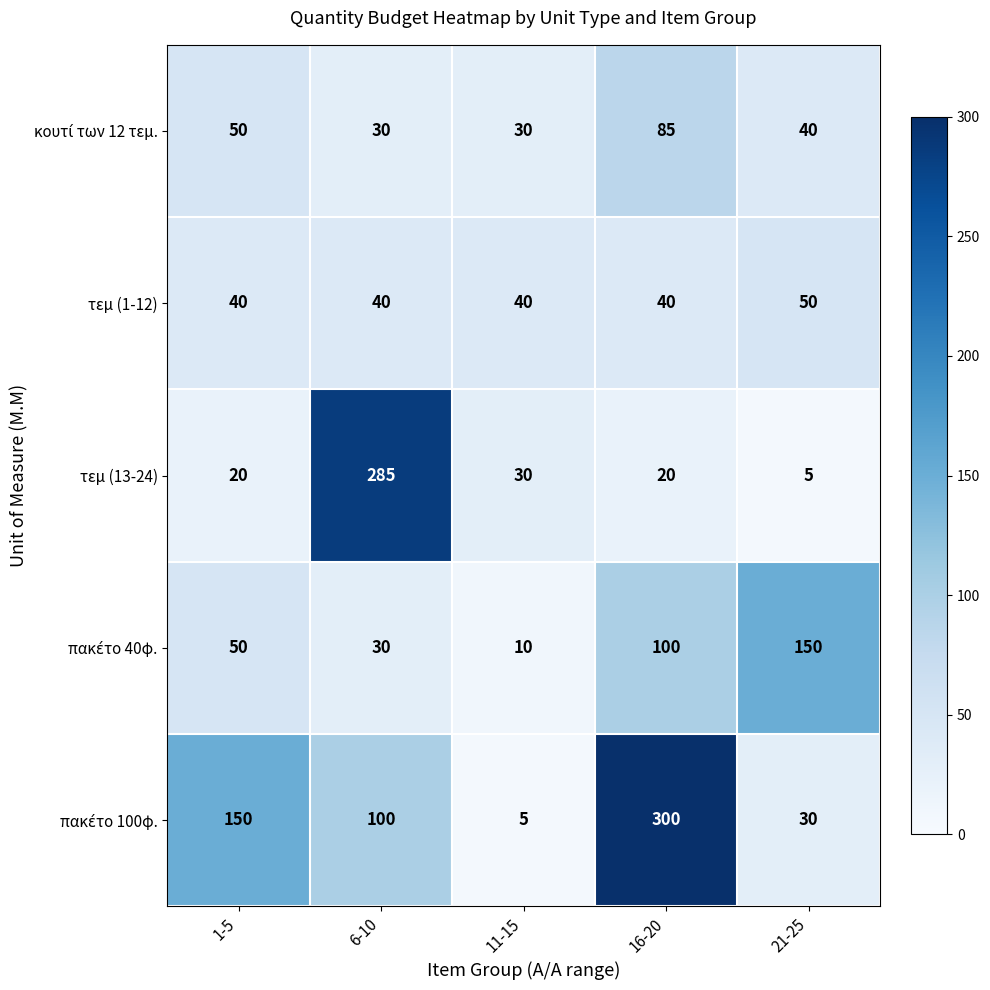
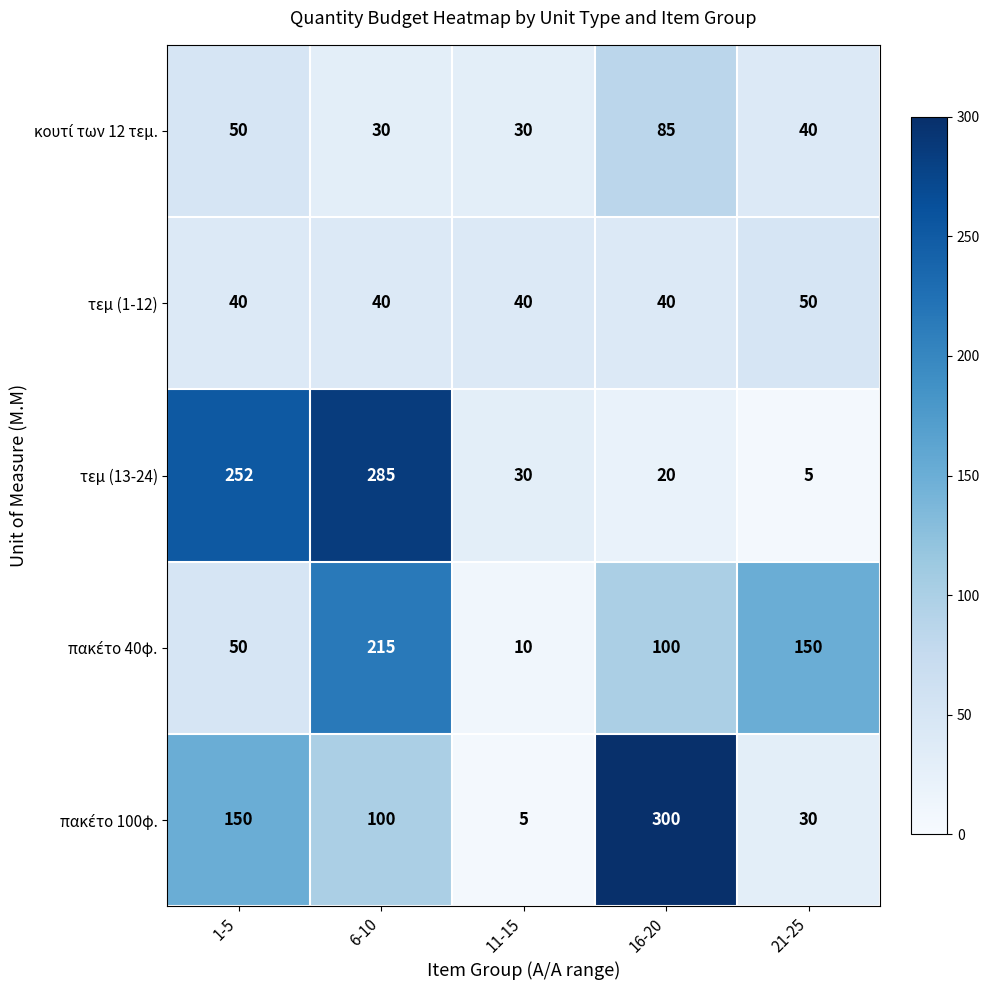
  {
    "κουτί των 12 τεμ.": {
      "1-5": 50,
      "6-10": 30,
      "11-15": 30,
      "16-20": 85,
      "21-25": 40
    },
    "τεμ (1-12)": {
      "1-5": 40,
      "6-10": 40,
      "11-15": 40,
      "16-20": 40,
      "21-25": 50
    },
    "τεμ (13-24)": {
-     "1-5": 20,
+     "1-5": 252,
      "6-10": 285,
      "11-15": 30,
      "16-20": 20,
      "21-25": 5
    },
    "πακέτο 40φ.": {
      "1-5": 50,
-     "6-10": 30,
+     "6-10": 215,
      "11-15": 10,
      "16-20": 100,
      "21-25": 150
    },
    "πακέτο 100φ.": {
      "1-5": 150,
      "6-10": 100,
      "11-15": 5,
      "16-20": 300,
      "21-25": 30
    }
  }
